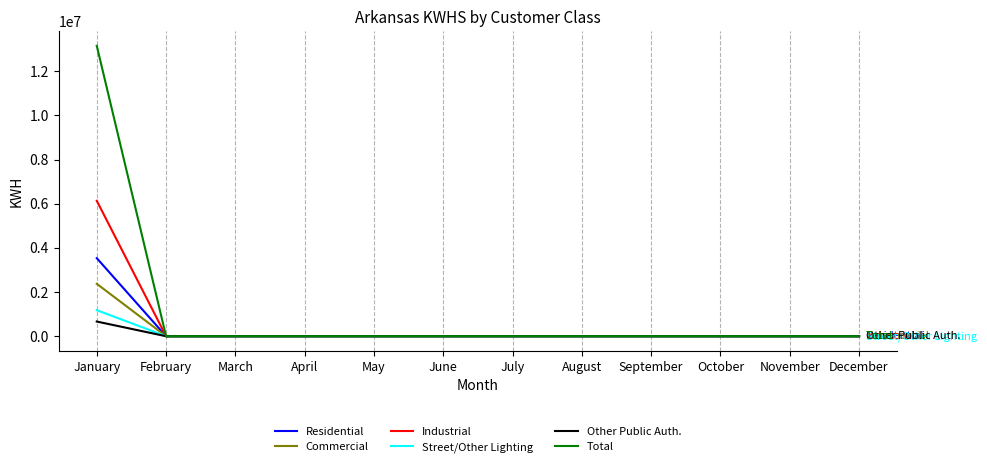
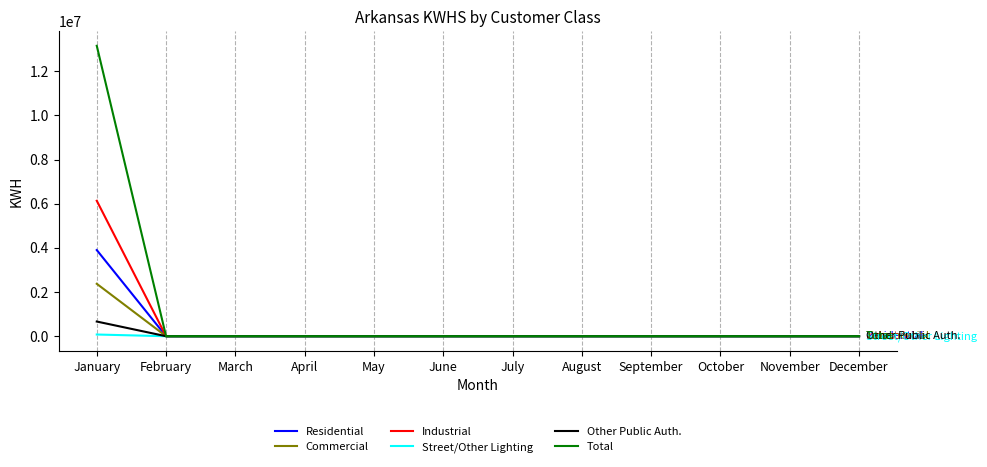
  {
    "Residential": {
-     "January": 3500000
+     "January": 3900000
    },
    "Commercial": {
      "January": 2400000
    },
    "Industrial": {
      "January": 6100000
    },
    "Street/Other Lighting": {
-     "January": 1200000
+     "January": 100000
    },
    "Other Public Auth.": {
      "January": 700000
    },
    "Total": {
      "January": 13200000
    }
  }
